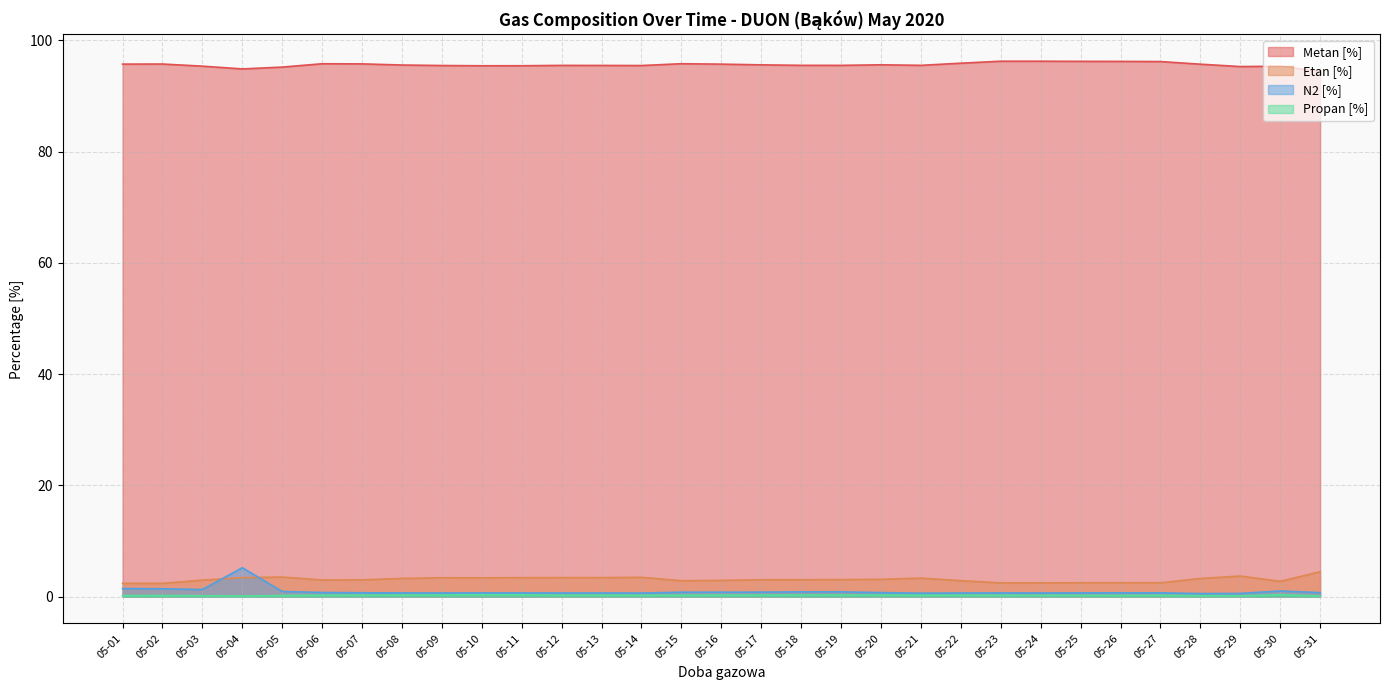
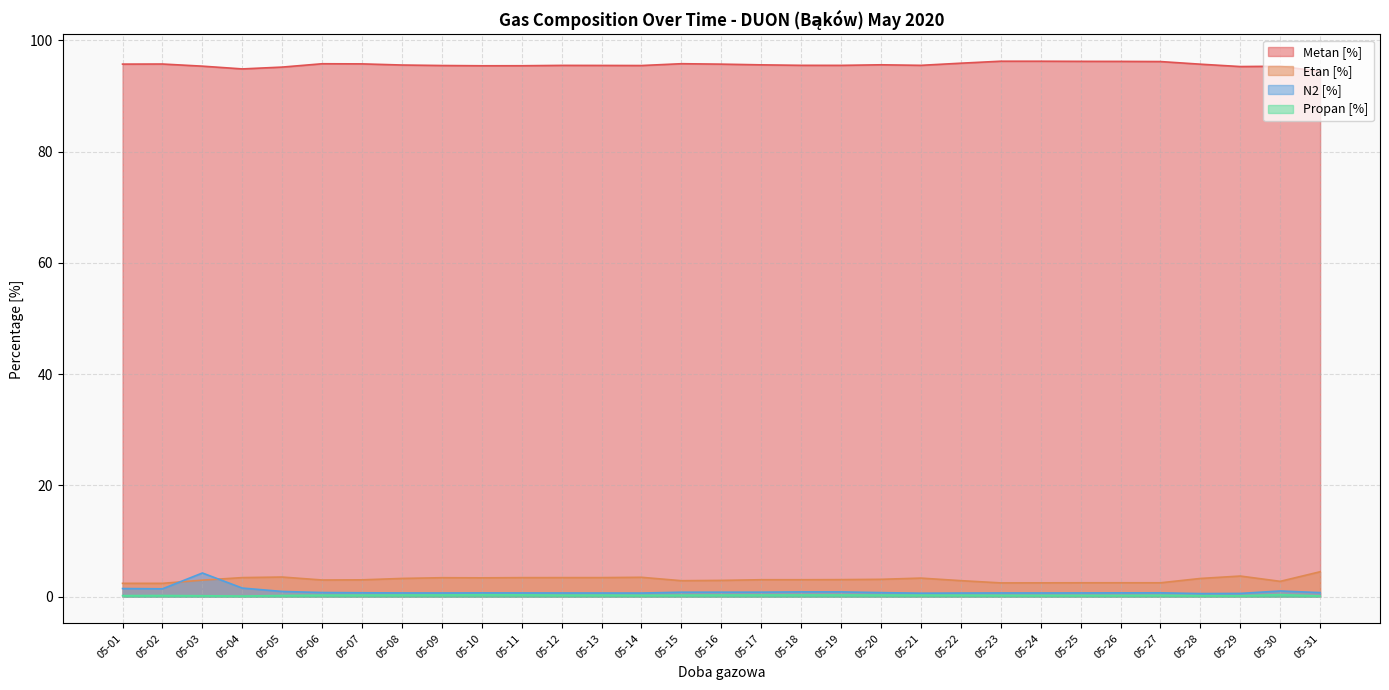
  {
    "N2 [%]": {
      "05-01": 1,
      "05-02": 1,
-     "05-03": 1,
-     "05-04": 5,
+     "05-03": 4,
+     "05-04": 2,
      "05-05": 1,
      "05-06": 1,
      "05-15": 1,
      "05-16": 1,
      "05-17": 1,
      "05-18": 1,
      "05-19": 1,
      "05-26": 1,
      "05-30": 1,
      "05-31": 1
    },
    "Propan [%]": {
      "05-01": 0,
      "05-02": 0,
      "05-03": 0,
      "05-04": 0,
      "05-05": 0,
      "05-06": 0,
      "05-15": 0,
      "05-16": 0,
      "05-17": 0,
      "05-18": 0,
      "05-19": 0,
      "05-26": 0,
      "05-30": 0,
      "05-31": 0
    }
  }
